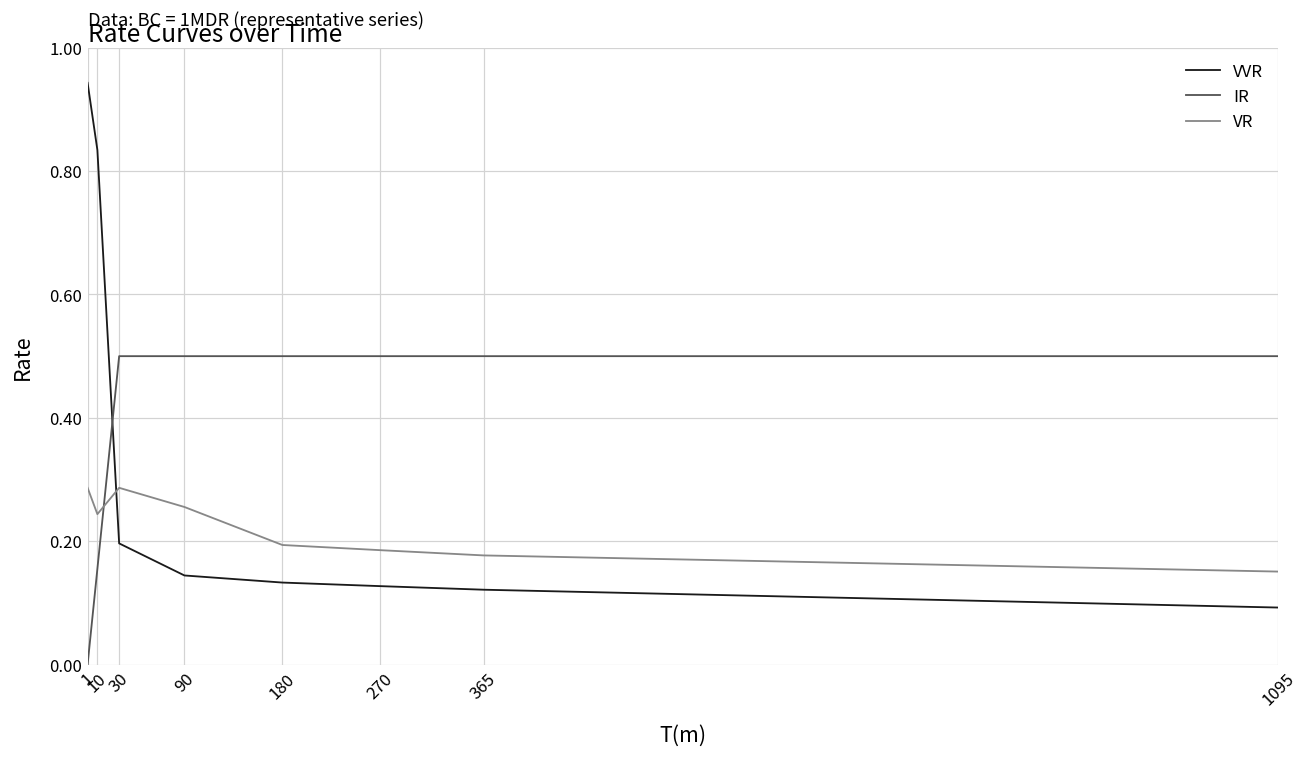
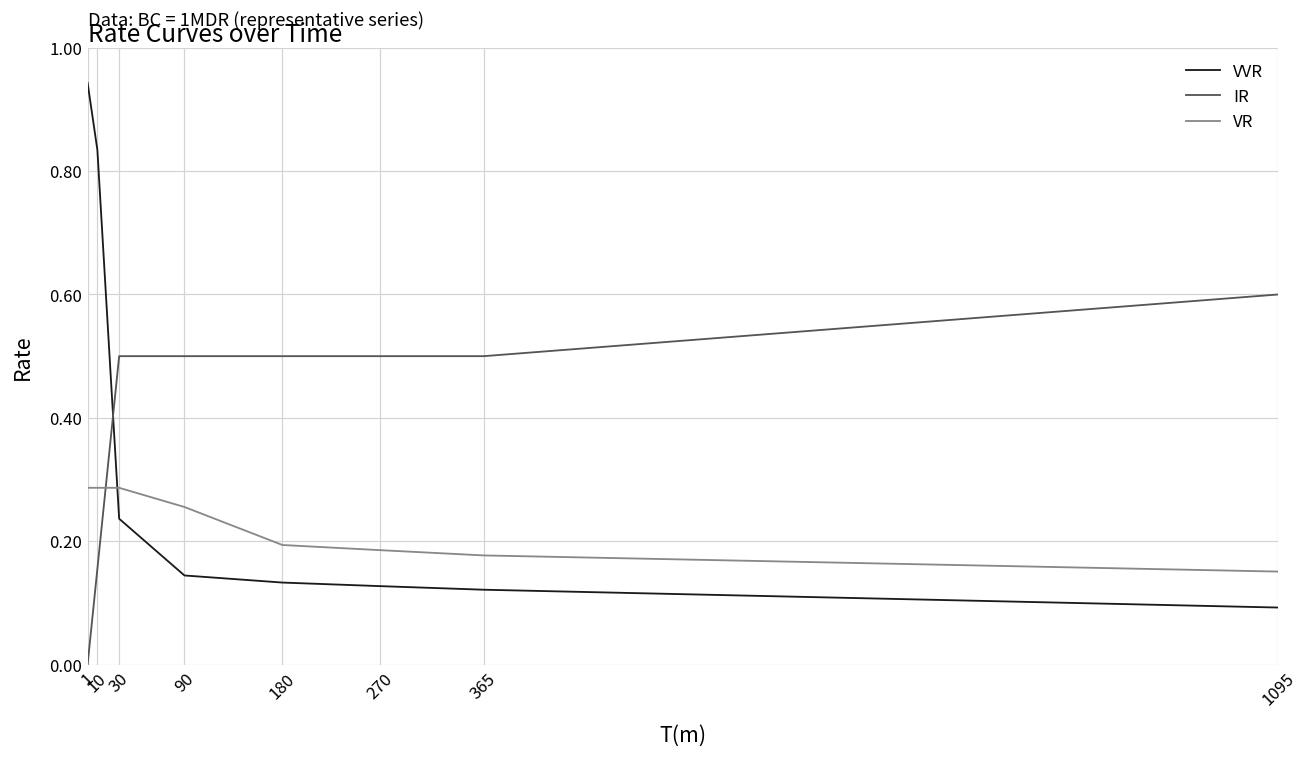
  {
    "VVR": {
      "1": 0.94,
      "10": 0.83,
-     "30": 0.20,
+     "30": 0.24,
      "90": 0.14,
      "180": 0.13,
      "270": 0.13,
      "365": 0.12,
      "1095": 0.09
    },
    "IR": {
      "1": 0.0,
      "10": 0.16,
      "30": 0.5,
      "90": 0.5,
      "180": 0.5,
      "270": 0.5,
      "365": 0.5,
-     "1095": 0.5
+     "1095": 0.6
    },
    "VR": {
      "1": 0.29,
-     "10": 0.24,
+     "10": 0.29,
      "30": 0.29,
      "90": 0.26,
      "180": 0.19,
      "270": 0.19,
      "365": 0.18,
      "1095": 0.15
    }
  }
